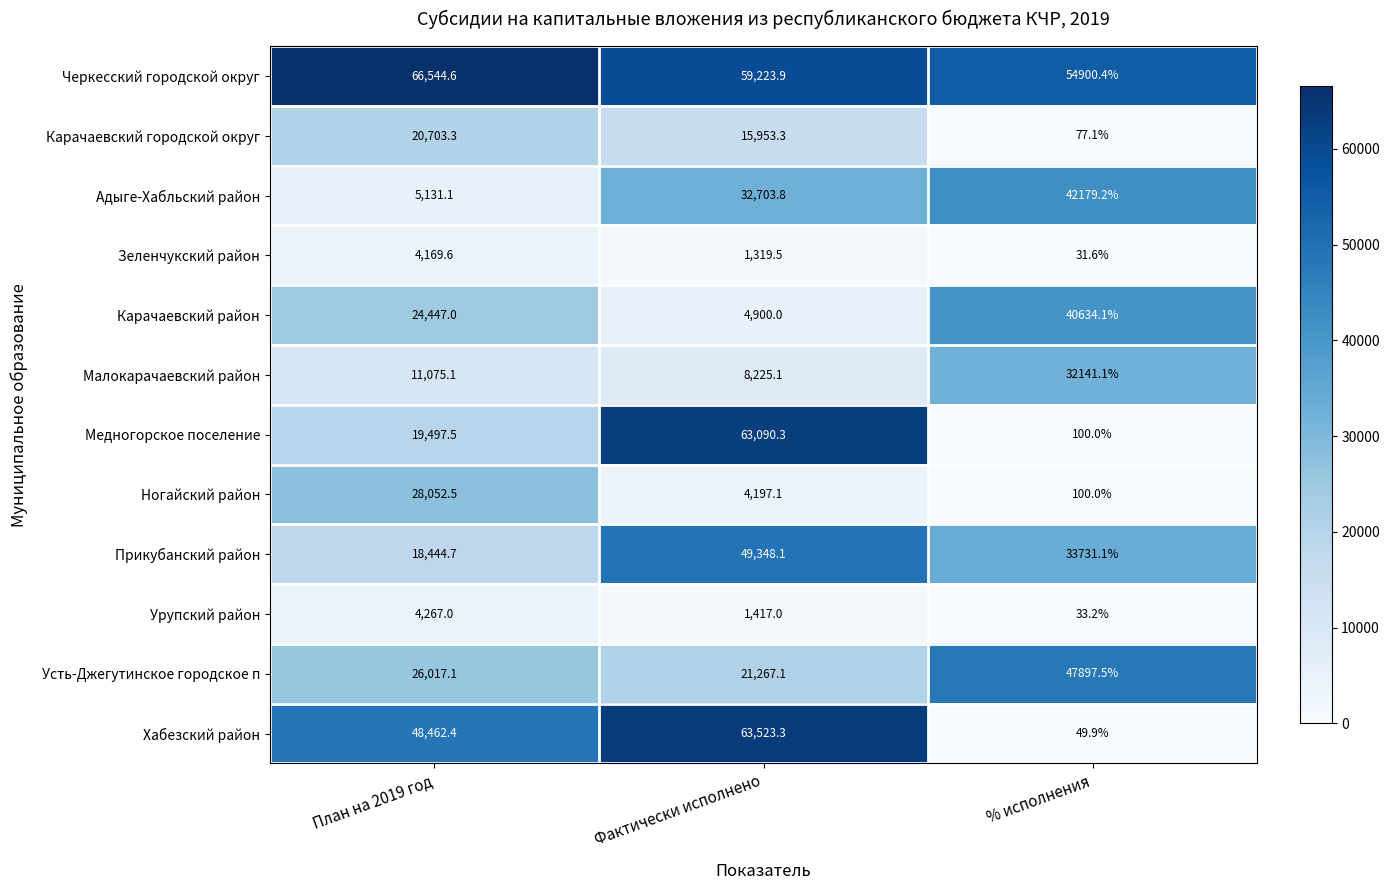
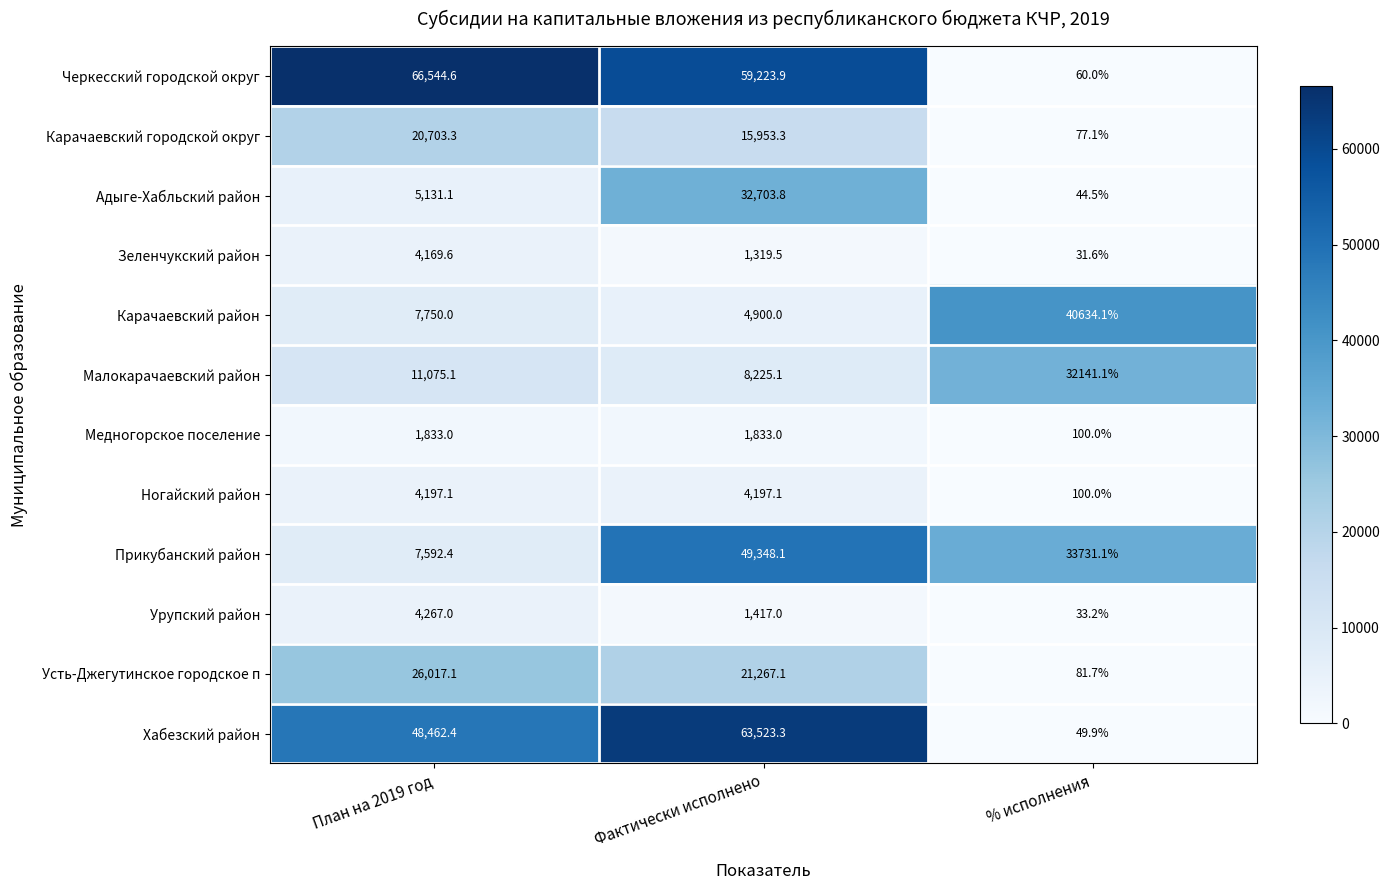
  {
    "Черкесский городской округ": {
      "План на 2019 год": "66,544.6",
      "Фактически исполнено": "59,223.9",
-     "% исполнения": "54900.4%"
+     "% исполнения": "60.0%"
    },
    "Карачаевский городской округ": {
      "План на 2019 год": "20,703.3",
      "Фактически исполнено": "15,953.3",
      "% исполнения": "77.1%"
    },
    "Адыге-Хабльский район": {
      "План на 2019 год": "5,131.1",
      "Фактически исполнено": "32,703.8",
-     "% исполнения": "42179.2%"
+     "% исполнения": "44.5%"
    },
    "Зеленчукский район": {
      "План на 2019 год": "4,169.6",
      "Фактически исполнено": "1,319.5",
      "% исполнения": "31.6%"
    },
    "Карачаевский район": {
-     "План на 2019 год": "24,447.0",
+     "План на 2019 год": "7,750.0",
      "Фактически исполнено": "4,900.0",
      "% исполнения": "40634.1%"
    },
    "Малокарачаевский район": {
      "План на 2019 год": "11,075.1",
      "Фактически исполнено": "8,225.1",
      "% исполнения": "32141.1%"
    },
    "Медногорское поселение": {
-     "План на 2019 год": "19,497.5",
-     "Фактически исполнено": "63,090.3",
+     "План на 2019 год": "1,833.0",
+     "Фактически исполнено": "1,833.0",
      "% исполнения": "100.0%"
    },
    "Ногайский район": {
-     "План на 2019 год": "28,052.5",
+     "План на 2019 год": "4,197.1",
      "Фактически исполнено": "4,197.1",
      "% исполнения": "100.0%"
    },
    "Прикубанский район": {
-     "План на 2019 год": "18,444.7",
+     "План на 2019 год": "7,592.4",
      "Фактически исполнено": "49,348.1",
      "% исполнения": "33731.1%"
    },
    "Урупский район": {
      "План на 2019 год": "4,267.0",
      "Фактически исполнено": "1,417.0",
      "% исполнения": "33.2%"
    },
    "Усть-Джегутинское городское п": {
      "План на 2019 год": "26,017.1",
      "Фактически исполнено": "21,267.1",
-     "% исполнения": "47897.5%"
+     "% исполнения": "81.7%"
    },
    "Хабезский район": {
      "План на 2019 год": "48,462.4",
      "Фактически исполнено": "63,523.3",
      "% исполнения": "49.9%"
    }
  }
